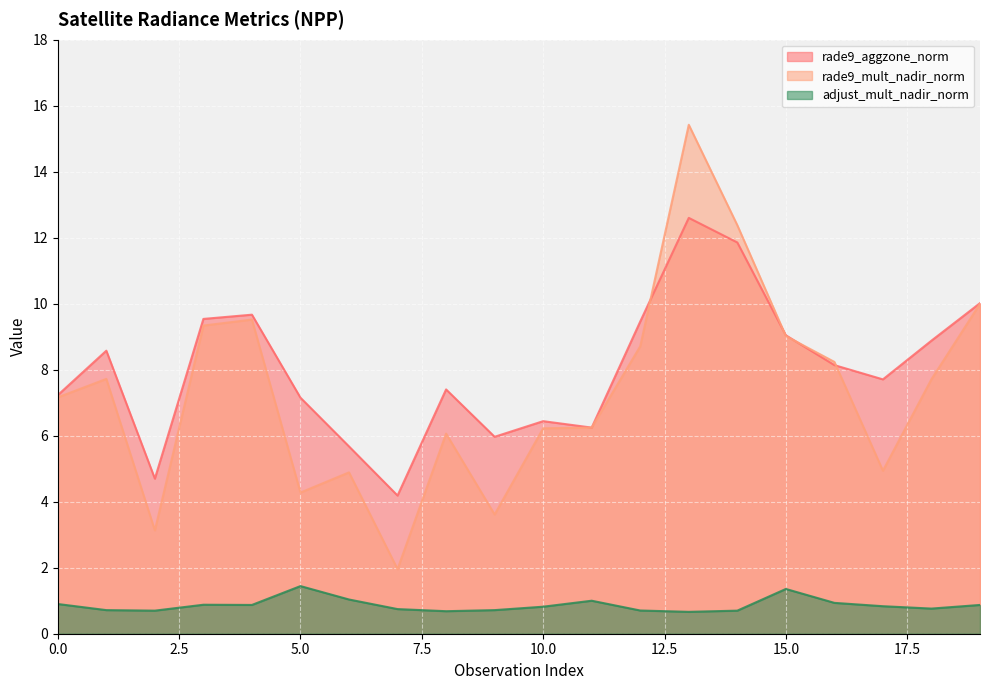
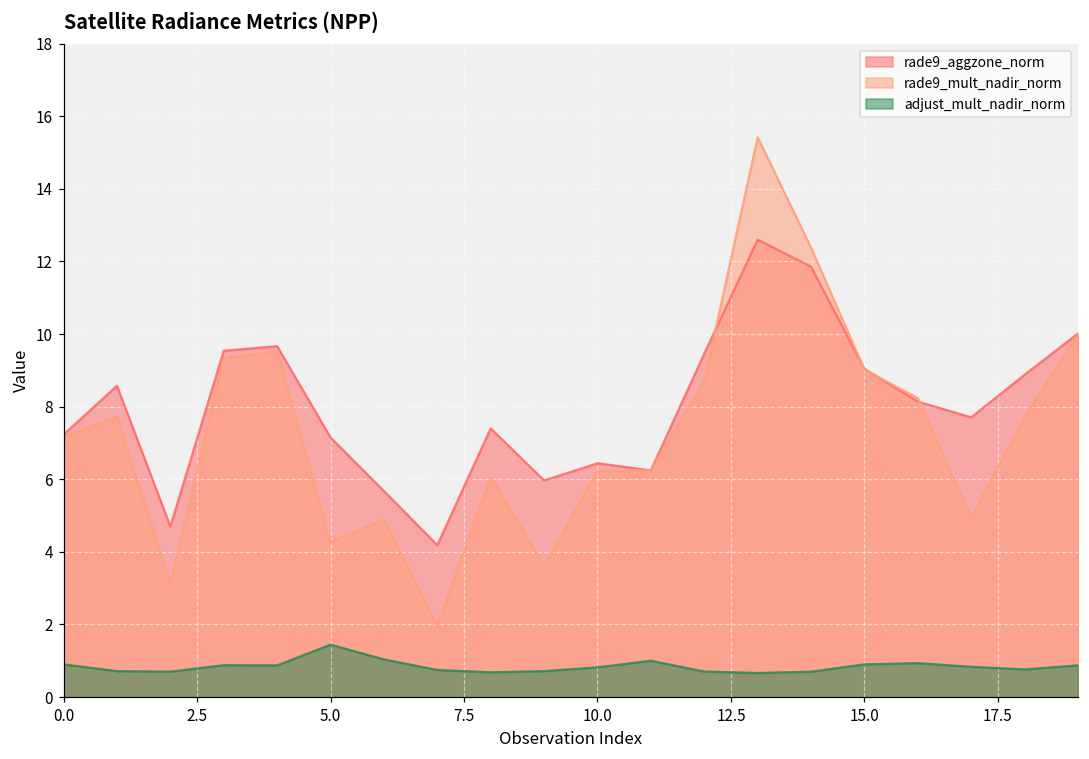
  {
    "adjust_mult_nadir_norm": {
      "0.0": 0.9,
      "5.0": 1.4,
      "10.0": 0.8,
-     "15.0": 1.4
+     "15.0": 0.9
    }
  }
